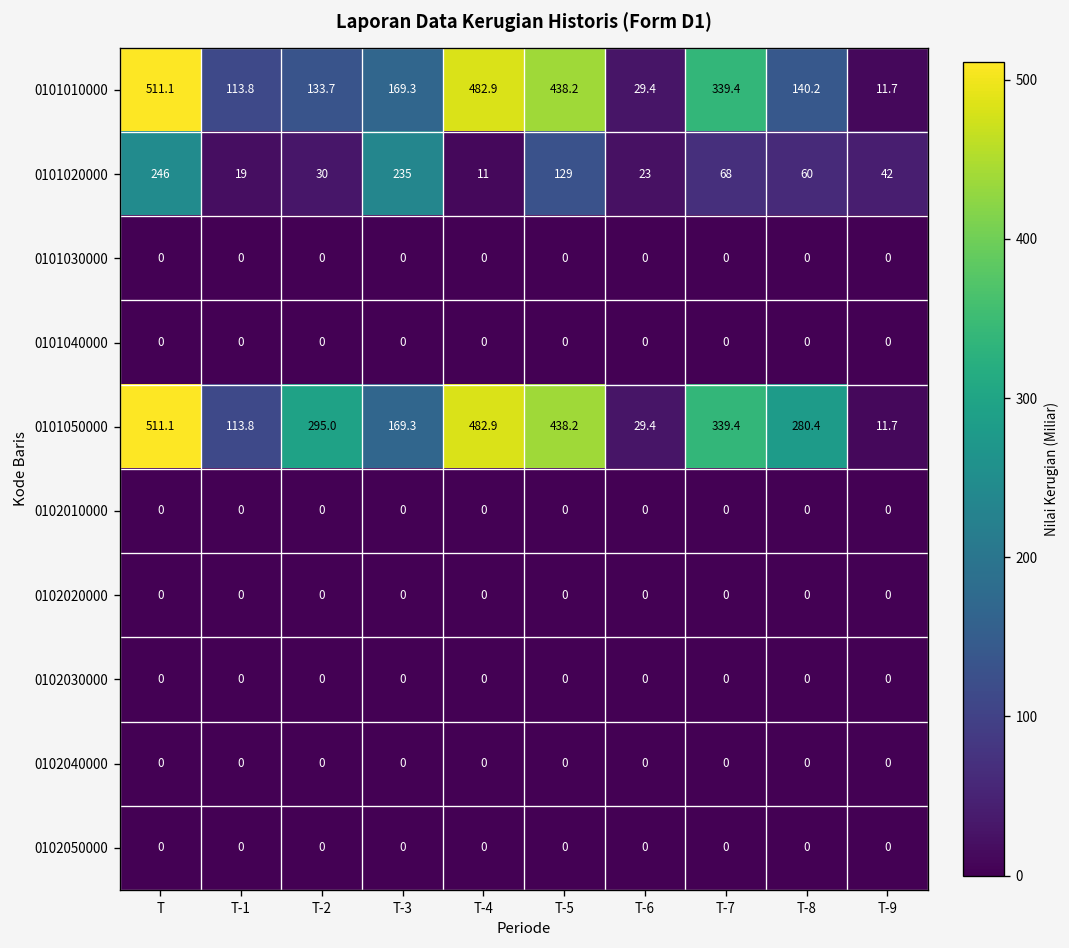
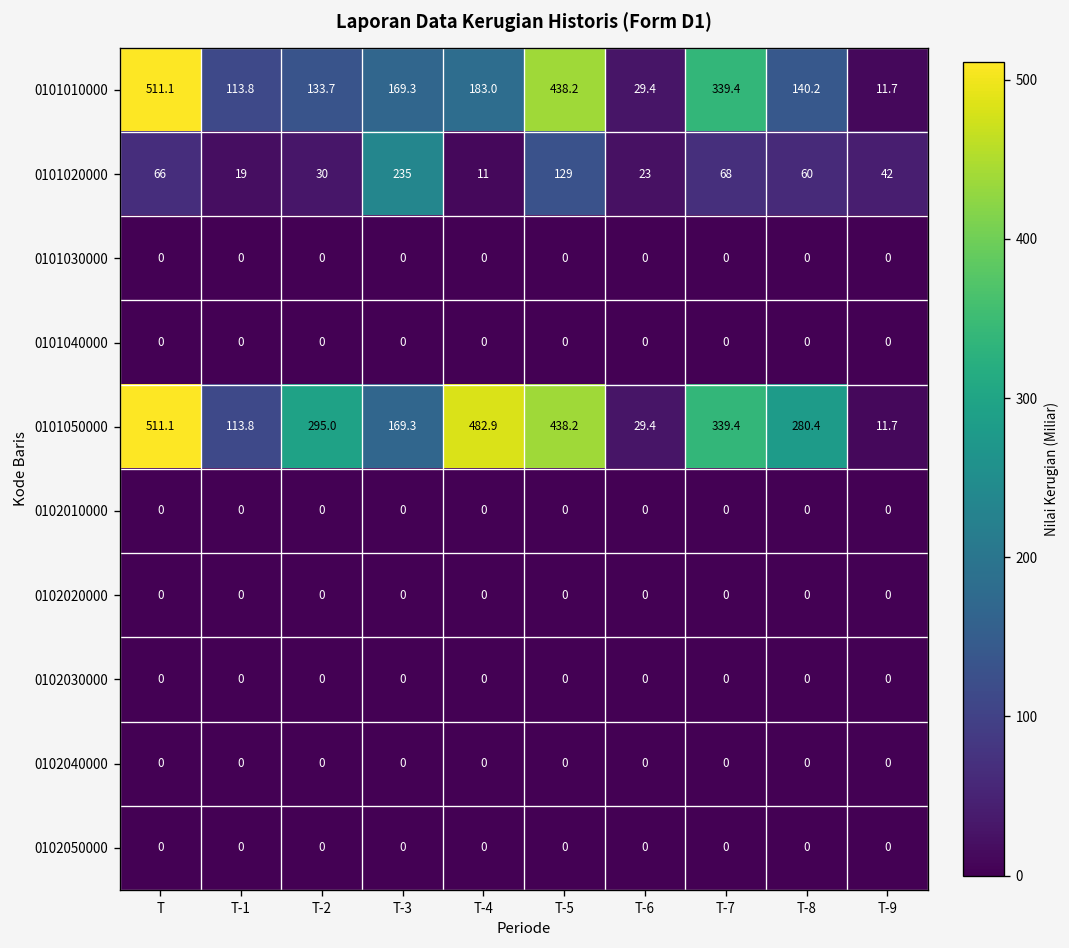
  {
    "0101010000": {
      "T": 511.1,
      "T-1": 113.8,
      "T-2": 133.7,
      "T-3": 169.3,
-     "T-4": 482.9,
+     "T-4": 183.0,
      "T-5": 438.2,
      "T-6": 29.4,
      "T-7": 339.4,
      "T-8": 140.2,
      "T-9": 11.7
    },
    "0101020000": {
-     "T": 246,
+     "T": 66,
      "T-1": 19,
      "T-2": 30,
      "T-3": 235,
      "T-4": 11,
      "T-5": 129,
      "T-6": 23,
      "T-7": 68,
      "T-8": 60,
      "T-9": 42
    },
    "0101030000": {
      "T": 0,
      "T-1": 0,
      "T-2": 0,
      "T-3": 0,
      "T-4": 0,
      "T-5": 0,
      "T-6": 0,
      "T-7": 0,
      "T-8": 0,
      "T-9": 0
    },
    "0101040000": {
      "T": 0,
      "T-1": 0,
      "T-2": 0,
      "T-3": 0,
      "T-4": 0,
      "T-5": 0,
      "T-6": 0,
      "T-7": 0,
      "T-8": 0,
      "T-9": 0
    },
    "0101050000": {
      "T": 511.1,
      "T-1": 113.8,
      "T-2": 295.0,
      "T-3": 169.3,
      "T-4": 482.9,
      "T-5": 438.2,
      "T-6": 29.4,
      "T-7": 339.4,
      "T-8": 280.4,
      "T-9": 11.7
    },
    "0102010000": {
      "T": 0,
      "T-1": 0,
      "T-2": 0,
      "T-3": 0,
      "T-4": 0,
      "T-5": 0,
      "T-6": 0,
      "T-7": 0,
      "T-8": 0,
      "T-9": 0
    },
    "0102020000": {
      "T": 0,
      "T-1": 0,
      "T-2": 0,
      "T-3": 0,
      "T-4": 0,
      "T-5": 0,
      "T-6": 0,
      "T-7": 0,
      "T-8": 0,
      "T-9": 0
    },
    "0102030000": {
      "T": 0,
      "T-1": 0,
      "T-2": 0,
      "T-3": 0,
      "T-4": 0,
      "T-5": 0,
      "T-6": 0,
      "T-7": 0,
      "T-8": 0,
      "T-9": 0
    },
    "0102040000": {
      "T": 0,
      "T-1": 0,
      "T-2": 0,
      "T-3": 0,
      "T-4": 0,
      "T-5": 0,
      "T-6": 0,
      "T-7": 0,
      "T-8": 0,
      "T-9": 0
    },
    "0102050000": {
      "T": 0,
      "T-1": 0,
      "T-2": 0,
      "T-3": 0,
      "T-4": 0,
      "T-5": 0,
      "T-6": 0,
      "T-7": 0,
      "T-8": 0,
      "T-9": 0
    }
  }
